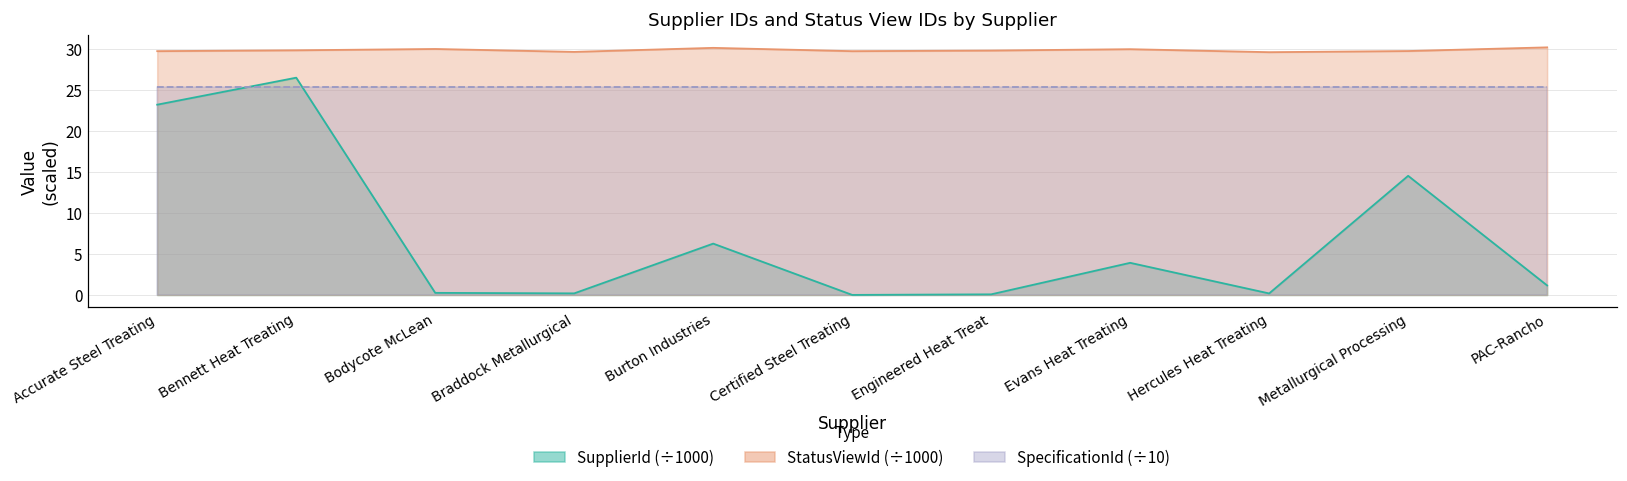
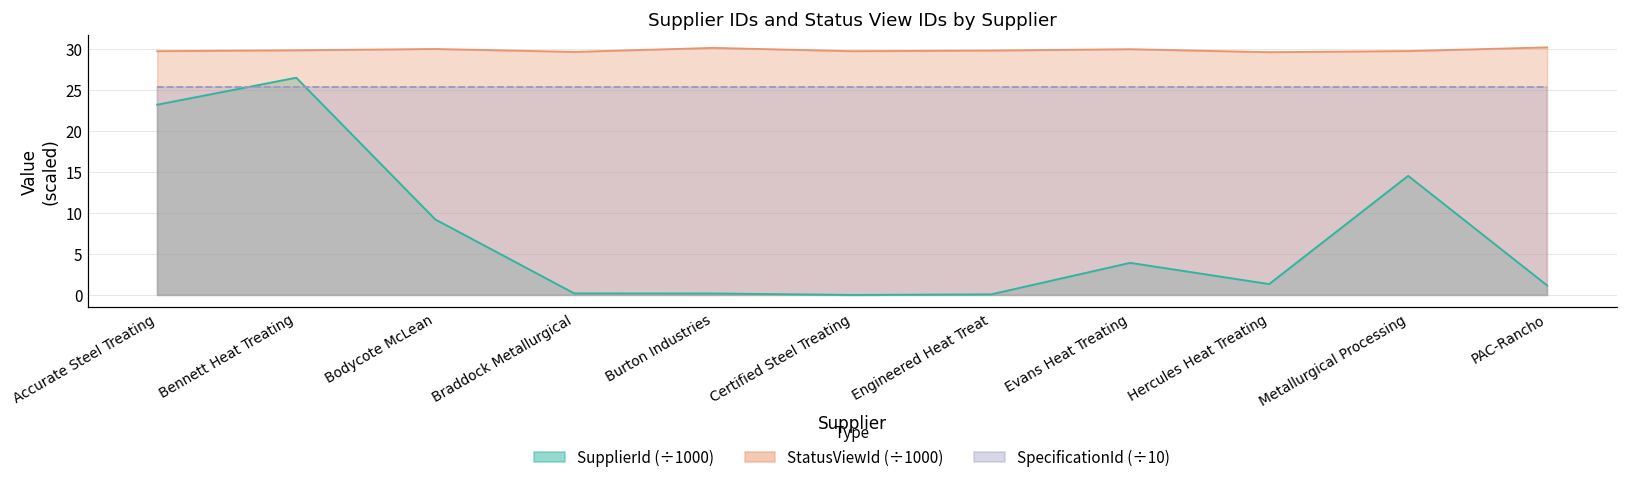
  {
    "SupplierId (÷1000)": {
      "Accurate Steel Treating": 23,
      "Bennett Heat Treating": 26,
-     "Bodycote McLean": 0,
+     "Bodycote McLean": 9,
      "Braddock Metallurgical": 0,
-     "Burton Industries": 6,
+     "Burton Industries": 0,
      "Certified Steel Treating": 0,
      "Engineered Heat Treat": 0,
      "Evans Heat Treating": 4,
-     "Hercules Heat Treating": 0,
+     "Hercules Heat Treating": 1,
      "Metallurgical Processing": 15,
      "PAC-Rancho": 1
    },
    "StatusViewId (÷1000)": {
      "Accurate Steel Treating": 30,
      "Bennett Heat Treating": 30,
      "Bodycote McLean": 30,
      "Braddock Metallurgical": 30,
      "Burton Industries": 30,
      "Certified Steel Treating": 30,
      "Engineered Heat Treat": 30,
      "Evans Heat Treating": 30,
      "Hercules Heat Treating": 30,
      "Metallurgical Processing": 30,
      "PAC-Rancho": 30
    },
    "SpecificationId (÷10)": {
      "Accurate Steel Treating": 25,
      "Bennett Heat Treating": 25,
      "Bodycote McLean": 25,
      "Braddock Metallurgical": 25,
      "Burton Industries": 25,
      "Certified Steel Treating": 25,
      "Engineered Heat Treat": 25,
      "Evans Heat Treating": 25,
      "Hercules Heat Treating": 25,
      "Metallurgical Processing": 25,
      "PAC-Rancho": 25
    }
  }
